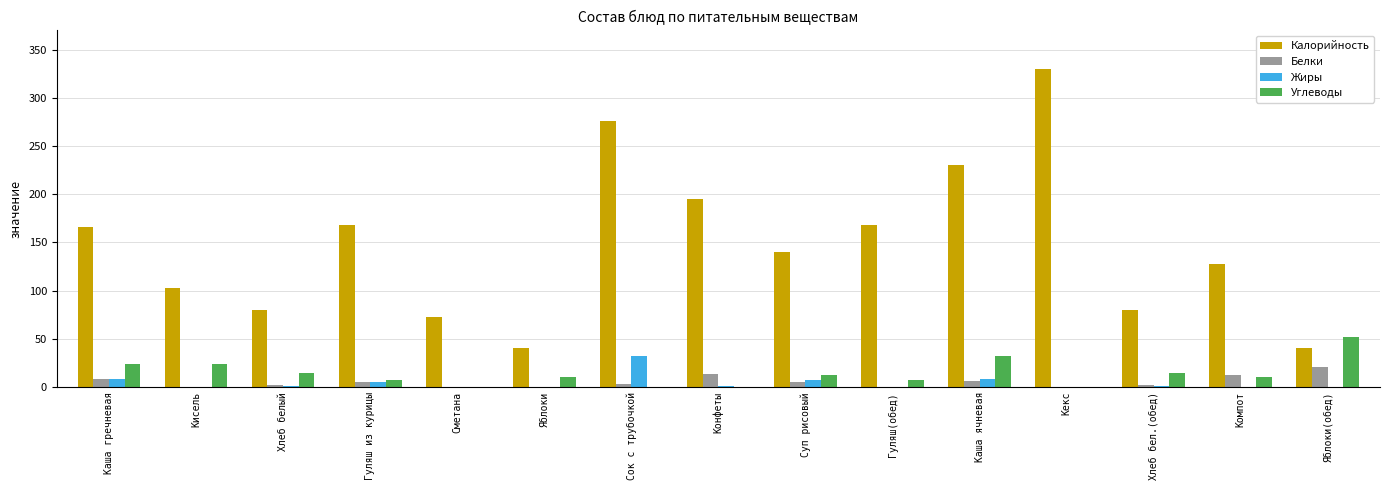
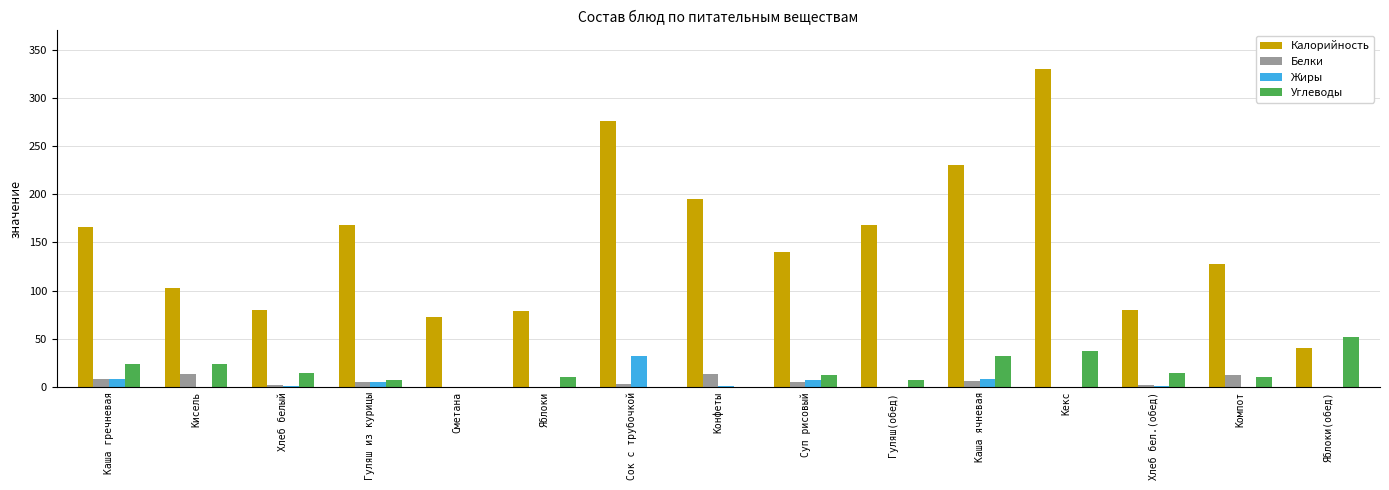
  {
    "Калорийность": {
      "Каша гречневая": 170,
      "Кисель": 100,
      "Хлеб белый": 80,
      "Гуляш из курицы": 170,
      "Сметана": 70,
-     "Яблоки": 40,
+     "Яблоки": 80,
      "Сок с трубочкой": 280,
      "Конфеты": 200,
      "Суп рисовый": 140,
      "Гуляш(обед)": 170,
      "Каша ячневая": 230,
      "Кекс": 330,
      "Хлеб бел.(обед)": 80,
      "Компот": 130,
      "Яблоки(обед)": 40
    },
    "Белки": {
      "Каша гречневая": 10,
-     "Кисель": 0,
+     "Кисель": 10,
      "Гуляш из курицы": 10,
      "Сметана": 0,
      "Яблоки": 0,
      "Сок с трубочкой": 0,
      "Конфеты": 10,
      "Суп рисовый": 10,
      "Гуляш(обед)": 0,
      "Каша ячневая": 10,
      "Кекс": 0,
      "Компот": 10,
-     "Яблоки(обед)": 20
+     "Яблоки(обед)": 0
    },
    "Жиры": {
      "Каша гречневая": 10,
      "Кисель": 0,
      "Гуляш из курицы": 10,
      "Сметана": 0,
      "Яблоки": 0,
      "Сок с трубочкой": 30,
      "Суп рисовый": 10,
      "Гуляш(обед)": 0,
      "Каша ячневая": 10,
      "Кекс": 0,
      "Компот": 0,
      "Яблоки(обед)": 0
    },
    "Углеводы": {
      "Каша гречневая": 20,
      "Кисель": 20,
      "Хлеб белый": 20,
      "Гуляш из курицы": 10,
      "Сметана": 0,
      "Яблоки": 10,
      "Сок с трубочкой": 0,
      "Конфеты": 0,
      "Суп рисовый": 10,
      "Гуляш(обед)": 10,
      "Каша ячневая": 30,
-     "Кекс": 0,
+     "Кекс": 40,
      "Хлеб бел.(обед)": 20,
      "Компот": 10,
      "Яблоки(обед)": 50
    }
  }
